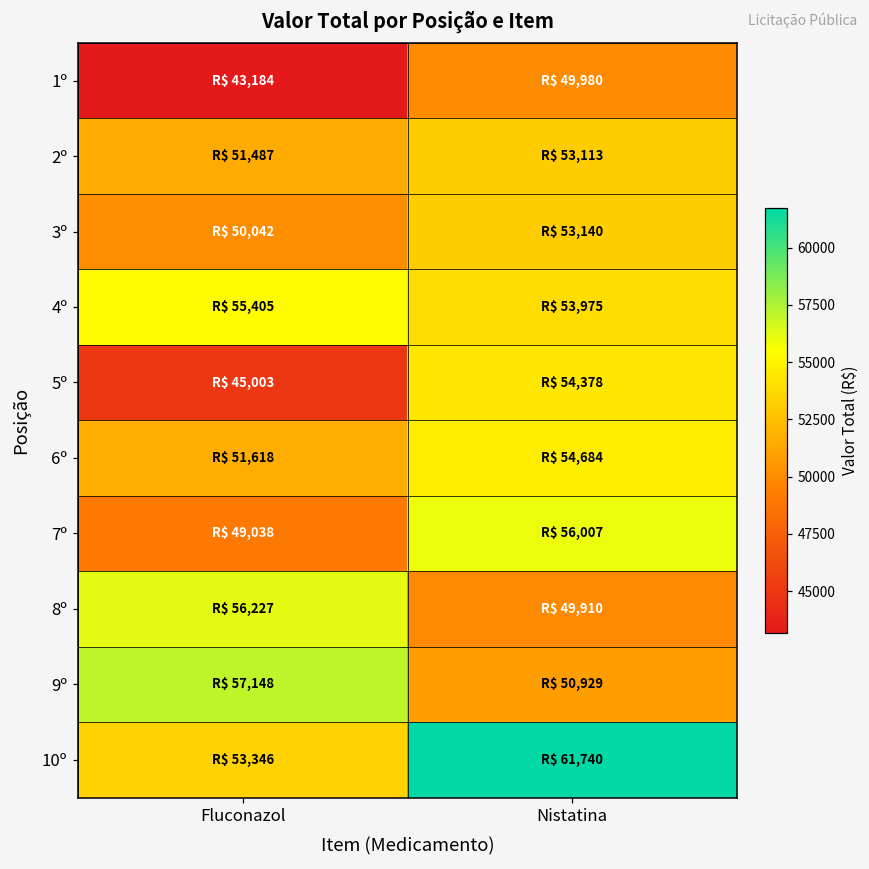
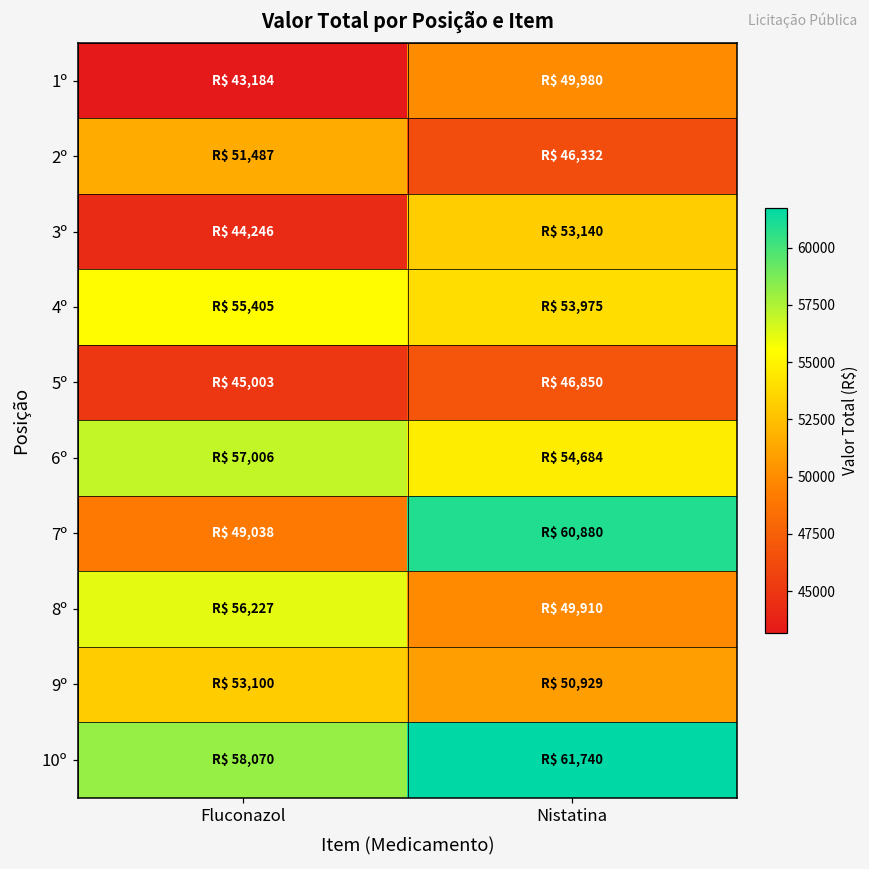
  {
    "1º": {
      "Fluconazol": "43,184",
      "Nistatina": "49,980"
    },
    "2º": {
      "Fluconazol": "51,487",
-     "Nistatina": "53,113"
+     "Nistatina": "46,332"
    },
    "3º": {
-     "Fluconazol": "50,042",
+     "Fluconazol": "44,246",
      "Nistatina": "53,140"
    },
    "4º": {
      "Fluconazol": "55,405",
      "Nistatina": "53,975"
    },
    "5º": {
      "Fluconazol": "45,003",
-     "Nistatina": "54,378"
+     "Nistatina": "46,850"
    },
    "6º": {
-     "Fluconazol": "51,618",
+     "Fluconazol": "57,006",
      "Nistatina": "54,684"
    },
    "7º": {
      "Fluconazol": "49,038",
-     "Nistatina": "56,007"
+     "Nistatina": "60,880"
    },
    "8º": {
      "Fluconazol": "56,227",
      "Nistatina": "49,910"
    },
    "9º": {
-     "Fluconazol": "57,148",
+     "Fluconazol": "53,100",
      "Nistatina": "50,929"
    },
    "10º": {
-     "Fluconazol": "53,346",
+     "Fluconazol": "58,070",
      "Nistatina": "61,740"
    }
  }
